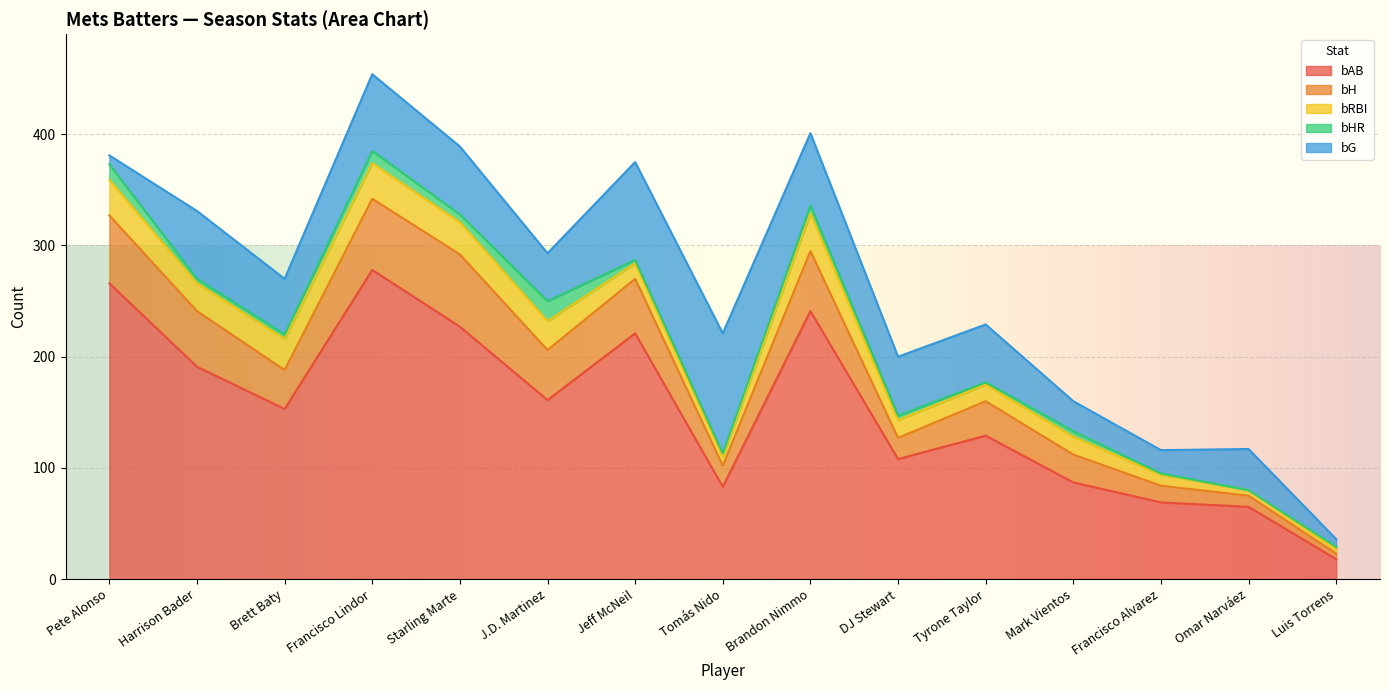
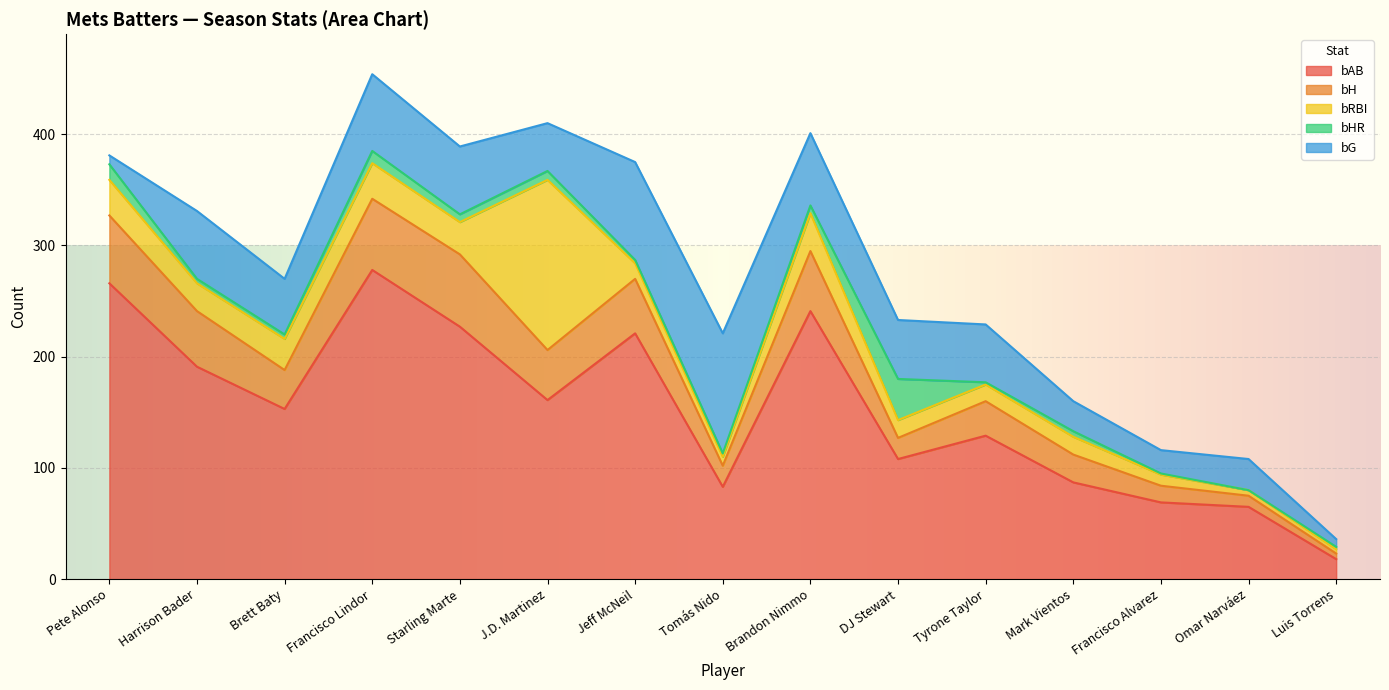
  {
    "bRBI": {
      "Pete Alonso": 32,
      "Harrison Bader": 25,
      "Brett Baty": 28,
      "Francisco Lindor": 32,
      "Starling Marte": 29,
-     "J.D. Martinez": 26,
+     "J.D. Martinez": 153,
      "Jeff McNeil": 14,
      "Tomás Nido": 8,
      "Brandon Nimmo": 34,
      "DJ Stewart": 16,
      "Mark Vientos": 16
    },
    "bHR": {
      "Pete Alonso": 14,
      "Harrison Bader": 4,
      "Brett Baty": 4,
      "Francisco Lindor": 11,
      "Starling Marte": 7,
-     "J.D. Martinez": 18,
+     "J.D. Martinez": 8,
      "Jeff McNeil": 3,
      "Tomás Nido": 3,
      "Brandon Nimmo": 7,
-     "DJ Stewart": 4,
+     "DJ Stewart": 37,
      "Mark Vientos": 5
    },
    "bG": {
      "Pete Alonso": 8,
      "Harrison Bader": 61,
      "Brett Baty": 50,
      "Francisco Lindor": 69,
      "Starling Marte": 61,
      "J.D. Martinez": 43,
      "Jeff McNeil": 88,
      "Tomás Nido": 108,
      "Brandon Nimmo": 65,
      "DJ Stewart": 53,
      "Tyrone Taylor": 52,
      "Mark Vientos": 27,
      "Francisco Alvarez": 21,
-     "Omar Narváez": 37,
+     "Omar Narváez": 28,
      "Luis Torrens": 7
    }
  }
